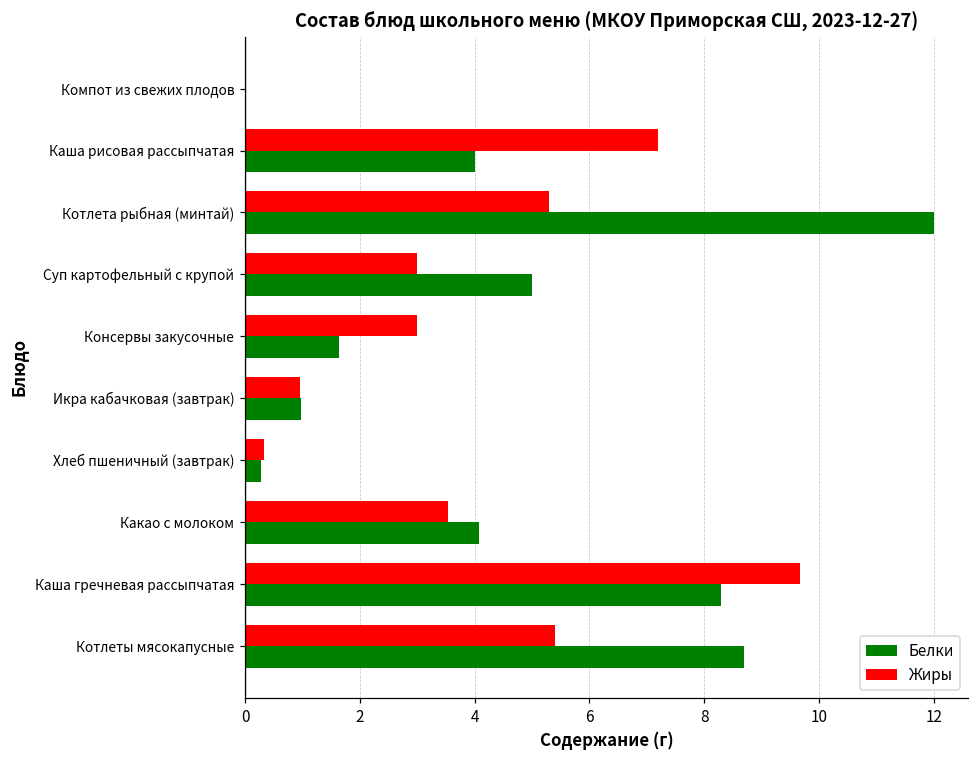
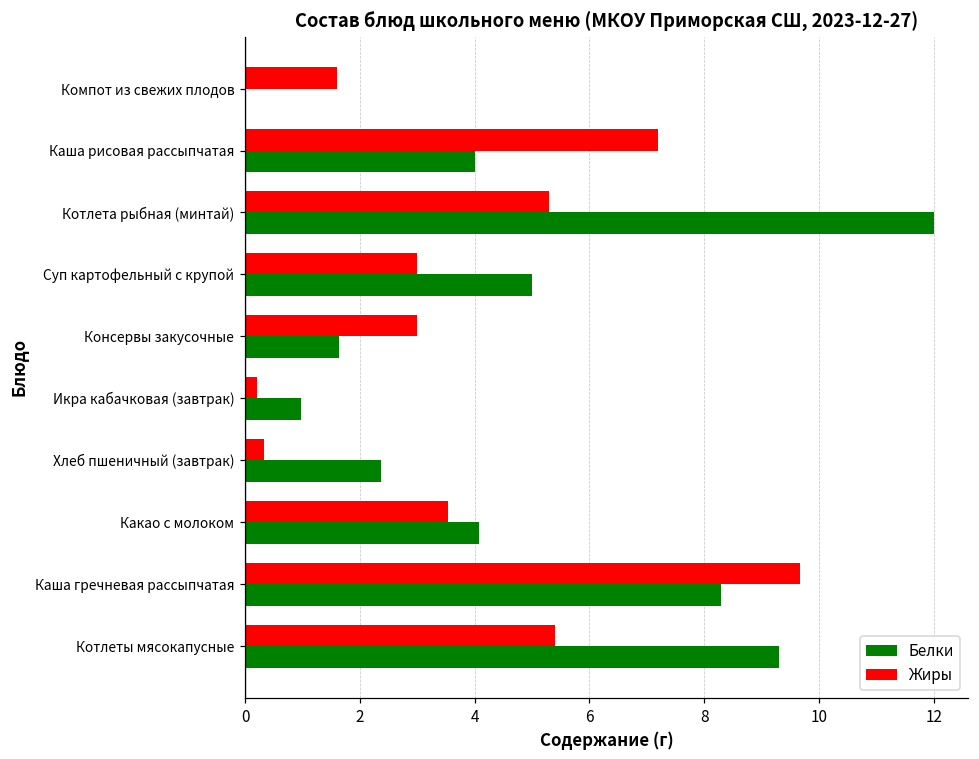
  {
    "Белки": {
      "Компот из свежих плодов": 0.0,
      "Каша рисовая рассыпчатая": 4.0,
      "Котлета рыбная (минтай)": 12.0,
      "Суп картофельный с крупой": 5.0,
      "Консервы закусочные": 1.6,
      "Икра кабачковая (завтрак)": 1.0,
-     "Хлеб пшеничный (завтрак)": 0.3,
+     "Хлеб пшеничный (завтрак)": 2.4,
      "Какао с молоком": 4.1,
      "Каша гречневая рассыпчатая": 8.3,
-     "Котлеты мясокапусные": 8.7
+     "Котлеты мясокапусные": 9.3
    },
    "Жиры": {
-     "Компот из свежих плодов": 0.0,
+     "Компот из свежих плодов": 1.6,
      "Каша рисовая рассыпчатая": 7.2,
      "Котлета рыбная (минтай)": 5.3,
      "Суп картофельный с крупой": 3.0,
      "Консервы закусочные": 3.0,
-     "Икра кабачковая (завтрак)": 1.0,
+     "Икра кабачковая (завтрак)": 0.2,
      "Хлеб пшеничный (завтрак)": 0.3,
      "Какао с молоком": 3.5,
      "Каша гречневая рассыпчатая": 9.7,
      "Котлеты мясокапусные": 5.4
    }
  }
